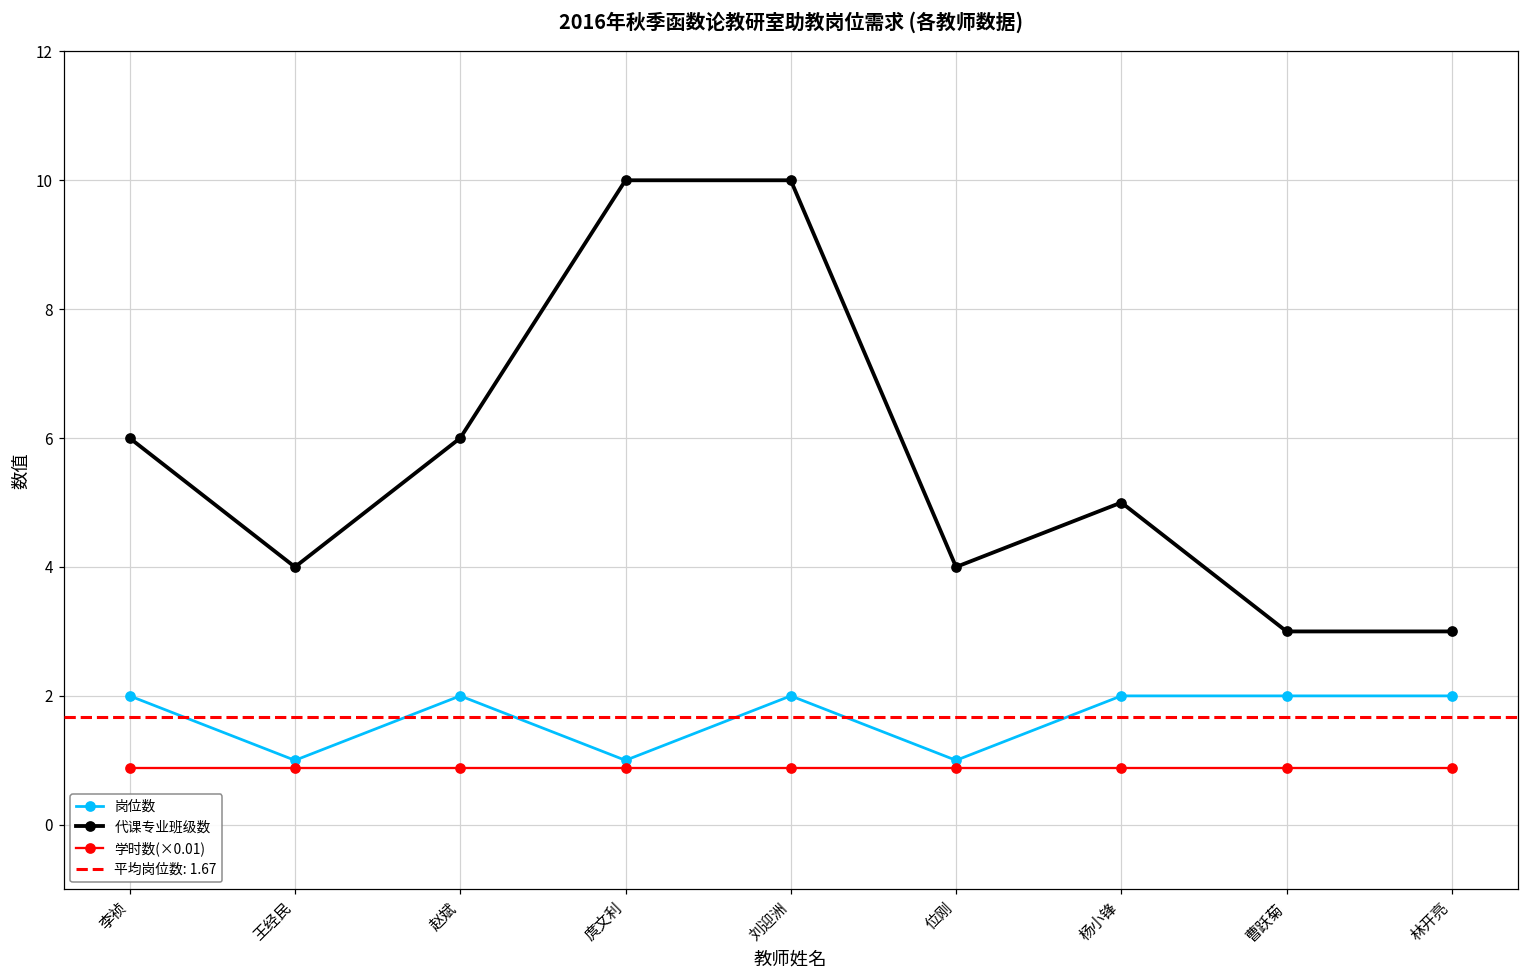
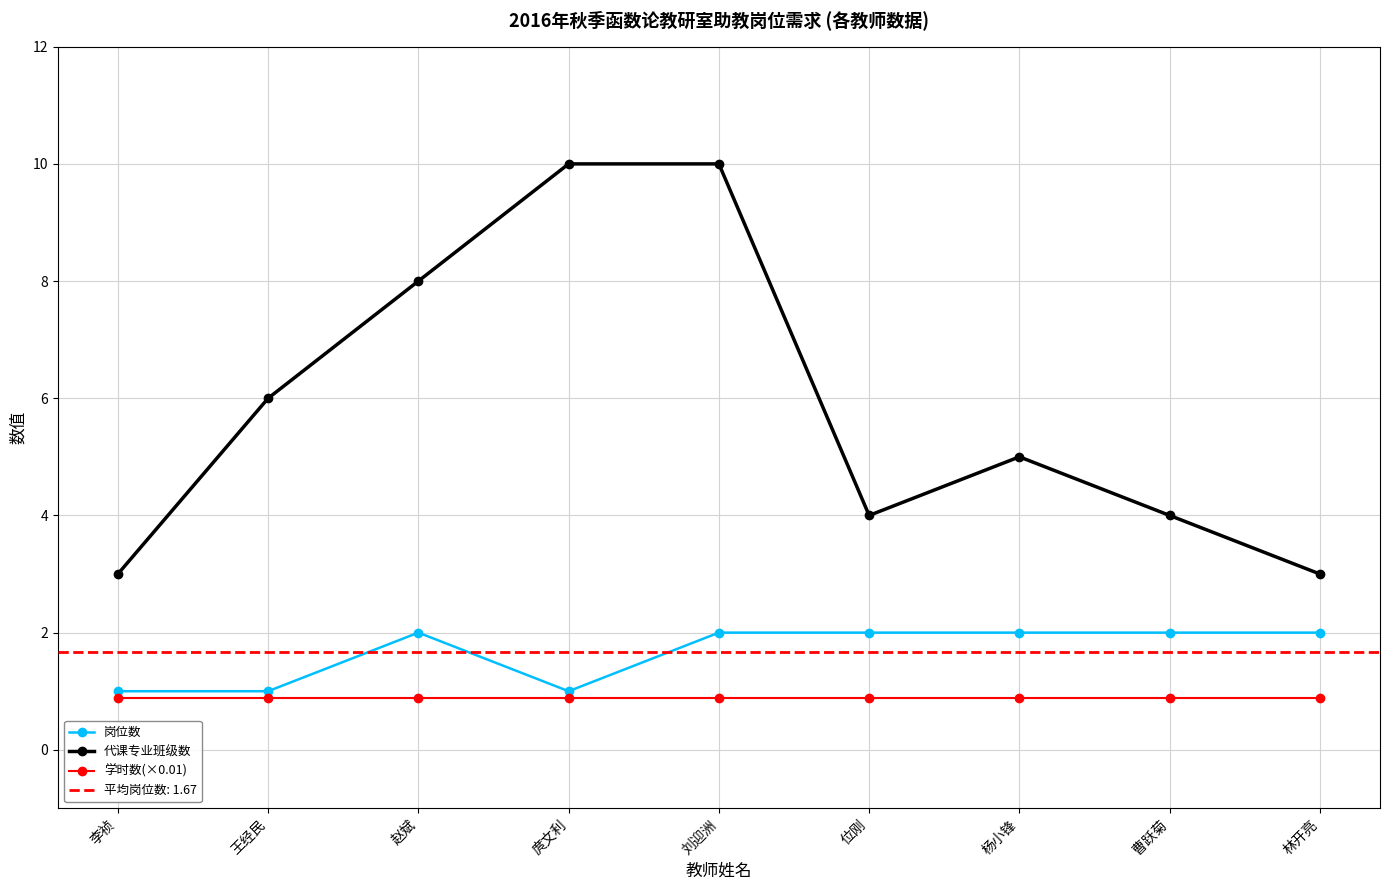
  {
    "岗位数": {
-     "李祯": 2,
+     "李祯": 1,
      "王经民": 1,
      "赵斌": 2,
      "庹文利": 1,
      "刘迎洲": 2,
-     "位刚": 1,
+     "位刚": 2,
      "杨小锋": 2,
      "曹跃菊": 2,
      "林开亮": 2
    },
    "代课专业班级数": {
-     "李祯": 6,
-     "王经民": 4,
-     "赵斌": 6,
+     "李祯": 3,
+     "王经民": 6,
+     "赵斌": 8,
      "庹文利": 10,
      "刘迎洲": 10,
      "位刚": 4,
      "杨小锋": 5,
-     "曹跃菊": 3,
+     "曹跃菊": 4,
      "林开亮": 3
    },
    "学时数(×0.01)": {
      "李祯": 0.9,
      "王经民": 0.9,
      "赵斌": 0.9,
      "庹文利": 0.9,
      "刘迎洲": 0.9,
      "位刚": 0.9,
      "杨小锋": 0.9,
      "曹跃菊": 0.9,
      "林开亮": 0.9
    }
  }
